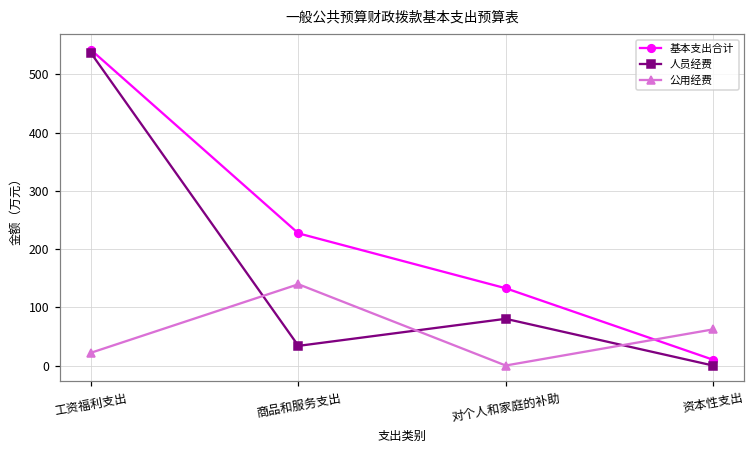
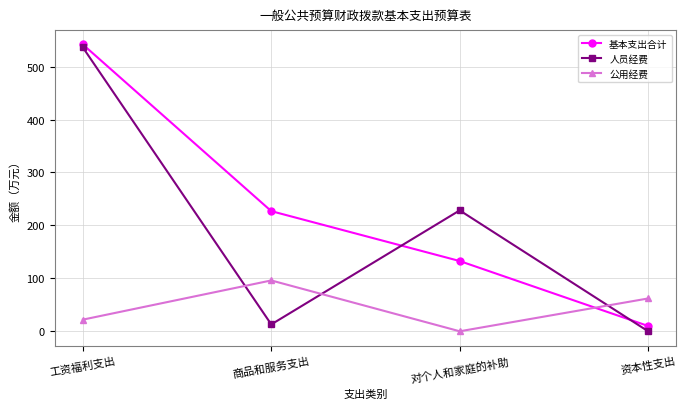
  {
    "基本支出合计": {
      "工资福利支出": 540,
      "商品和服务支出": 230,
      "对个人和家庭的补助": 130,
      "资本性支出": 10
    },
    "人员经费": {
      "工资福利支出": 540,
-     "商品和服务支出": 30,
-     "对个人和家庭的补助": 80,
+     "商品和服务支出": 10,
+     "对个人和家庭的补助": 230,
      "资本性支出": 0
    },
    "公用经费": {
      "工资福利支出": 20,
-     "商品和服务支出": 140,
+     "商品和服务支出": 100,
      "对个人和家庭的补助": 0,
      "资本性支出": 60
    }
  }
